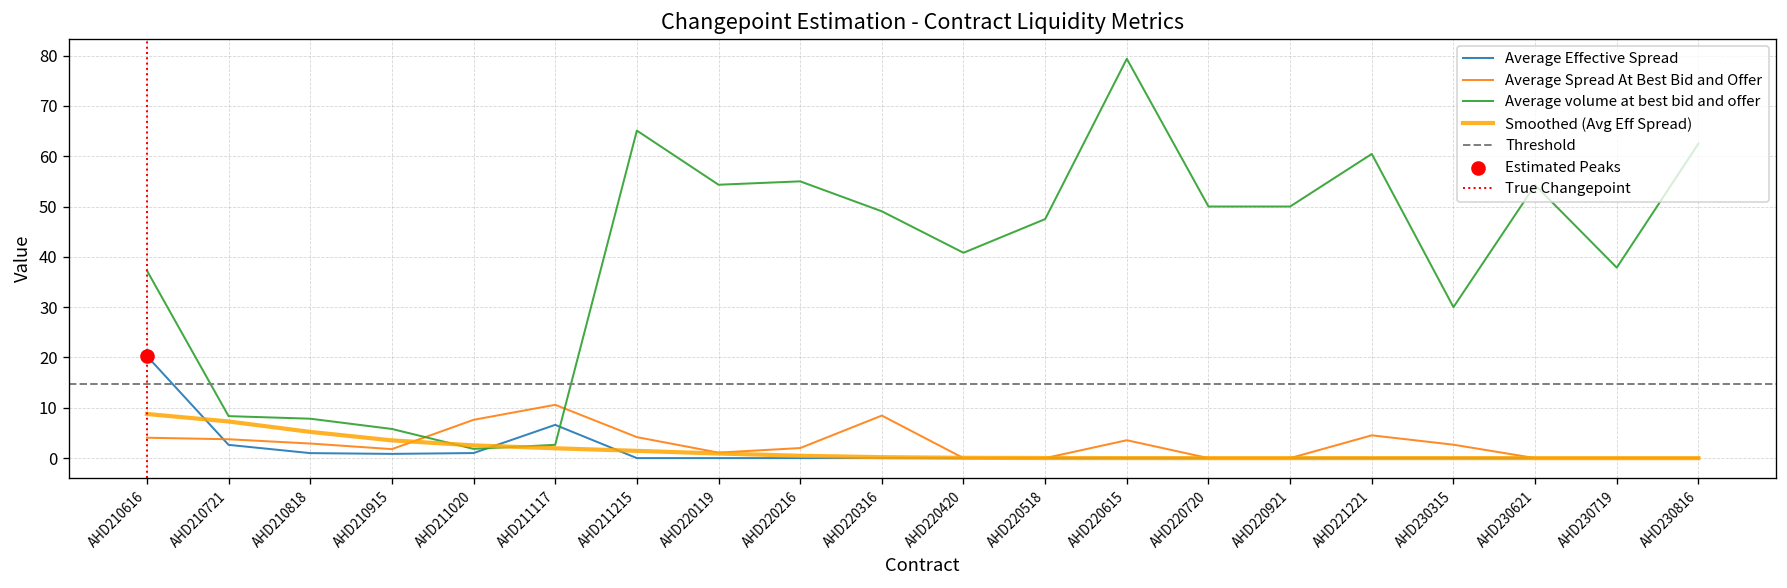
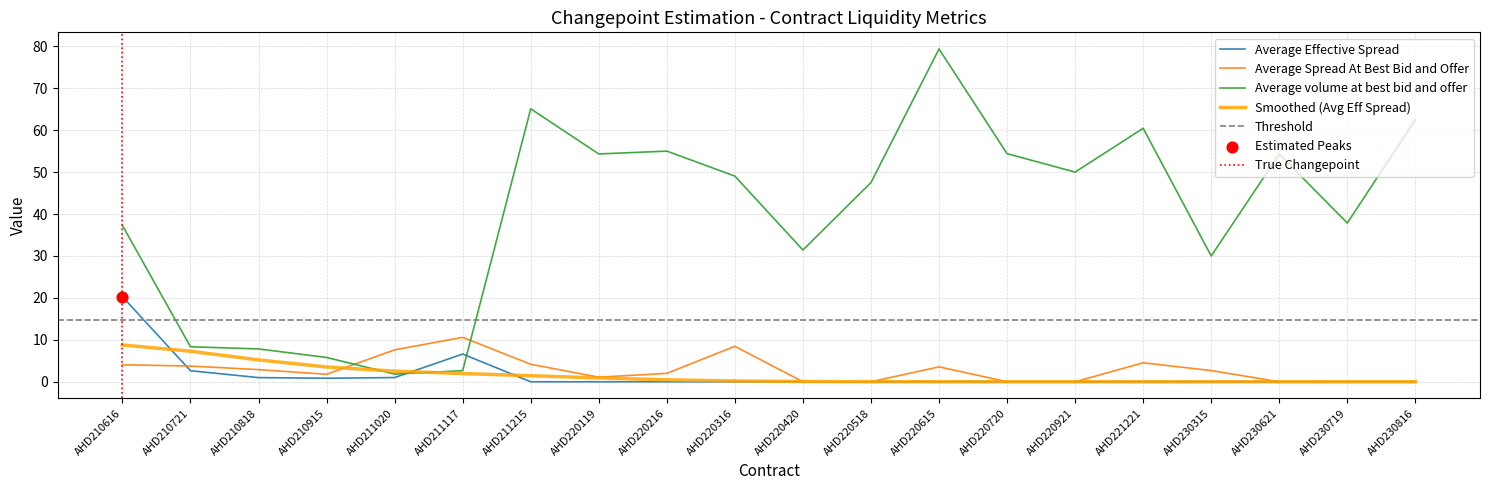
  {
    "Average Effective Spread": {
      "AHD210721": 3,
      "AHD210818": 1,
      "AHD210915": 1,
      "AHD211020": 1,
      "AHD211117": 7,
      "AHD211215": 0,
      "AHD220119": 0
    },
    "Average volume at best bid and offer": {
      "AHD210616": 37,
      "AHD210721": 8,
      "AHD210818": 8,
      "AHD210915": 6,
      "AHD211020": 2,
      "AHD211117": 3,
      "AHD211215": 65,
      "AHD220119": 54,
      "AHD220216": 55,
      "AHD220316": 49,
-     "AHD220420": 41,
+     "AHD220420": 31,
      "AHD220518": 48,
      "AHD220615": 79,
-     "AHD220720": 50,
+     "AHD220720": 54,
      "AHD220921": 50,
      "AHD221221": 60,
      "AHD230315": 30,
      "AHD230719": 38
    }
  }
